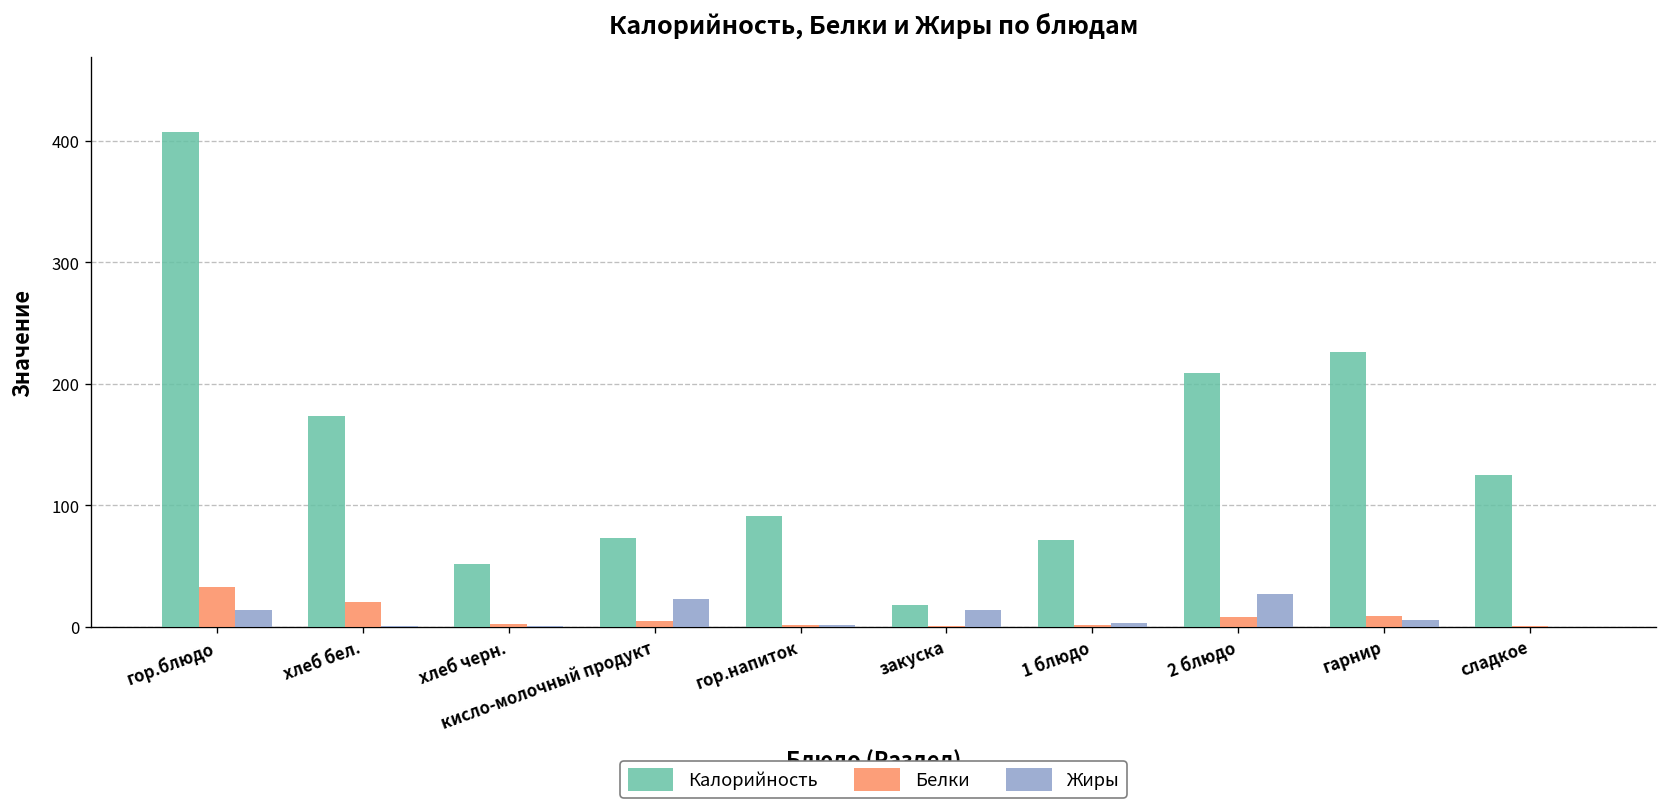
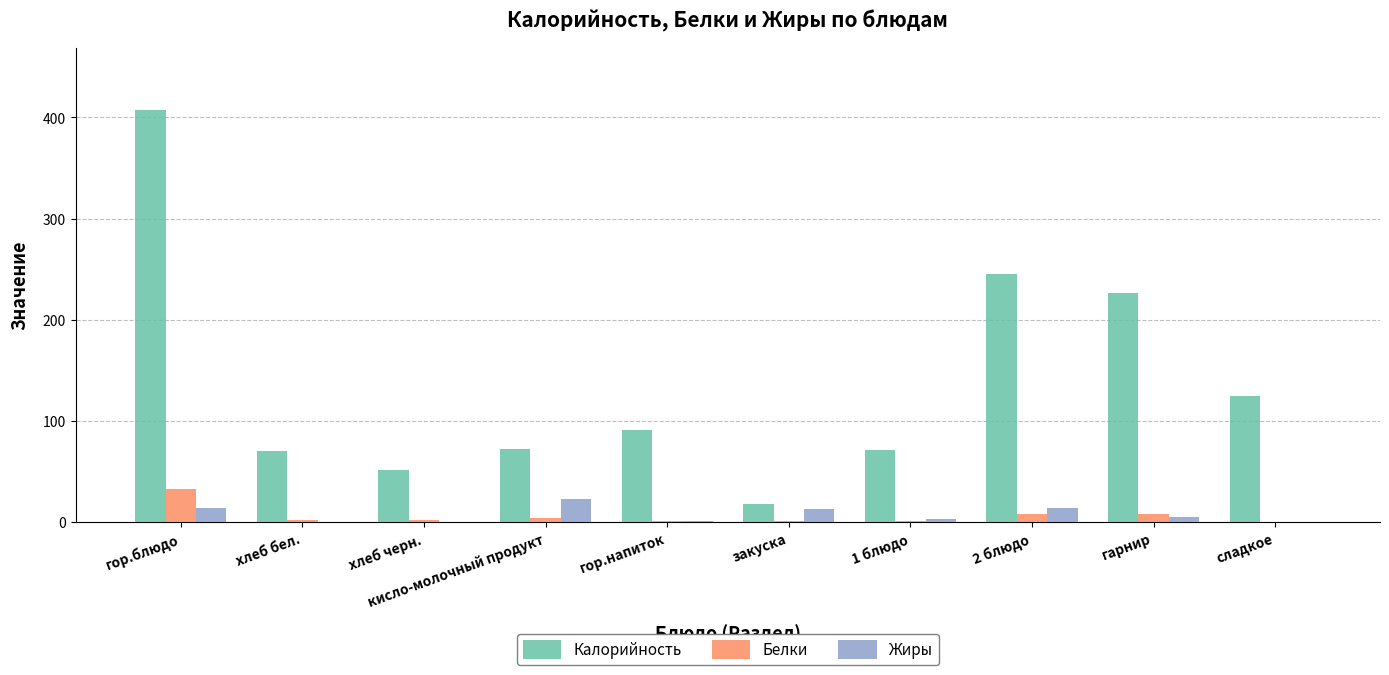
  {
    "Калорийность": {
      "гор.блюдо": 408,
-     "хлеб бел.": 173,
+     "хлеб бел.": 70,
      "хлеб черн.": 51,
      "кисло-молочный продукт": 73,
      "гор.напиток": 91,
      "закуска": 18,
      "1 блюдо": 71,
-     "2 блюдо": 209,
+     "2 блюдо": 245,
      "гарнир": 226,
      "сладкое": 124
    },
    "Белки": {
      "гор.блюдо": 32,
-     "хлеб бел.": 20,
+     "хлеб бел.": 2,
      "кисло-молочный продукт": 4,
      "2 блюдо": 8,
      "гарнир": 8
    },
    "Жиры": {
      "гор.блюдо": 14,
      "кисло-молочный продукт": 23,
      "закуска": 13,
      "1 блюдо": 3,
-     "2 блюдо": 27,
+     "2 блюдо": 14,
      "гарнир": 5,
      "сладкое": 0
    }
  }
